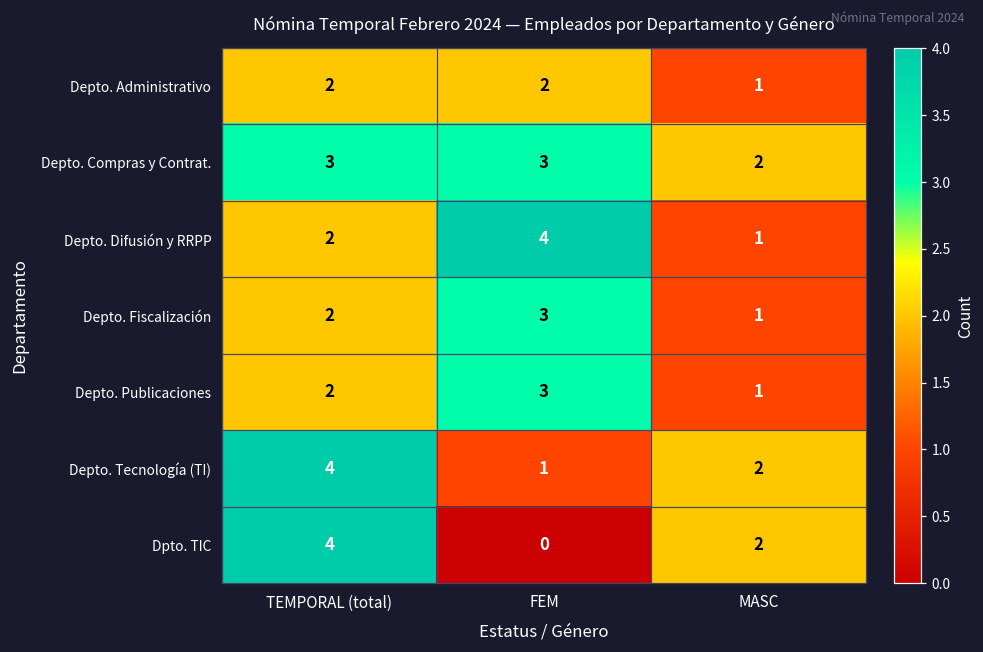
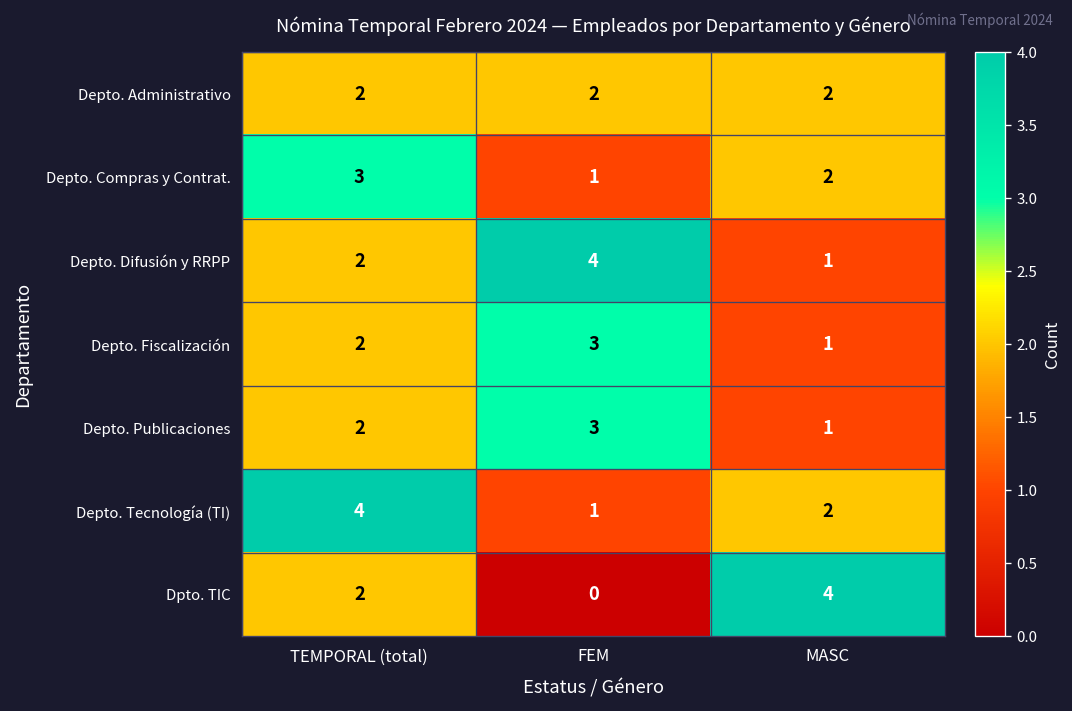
  {
    "Depto. Administrativo": {
      "TEMPORAL (total)": 2,
      "FEM": 2,
-     "MASC": 1
+     "MASC": 2
    },
    "Depto. Compras y Contrat.": {
      "TEMPORAL (total)": 3,
-     "FEM": 3,
+     "FEM": 1,
      "MASC": 2
    },
    "Depto. Difusión y RRPP": {
      "TEMPORAL (total)": 2,
      "FEM": 4,
      "MASC": 1
    },
    "Depto. Fiscalización": {
      "TEMPORAL (total)": 2,
      "FEM": 3,
      "MASC": 1
    },
    "Depto. Publicaciones": {
      "TEMPORAL (total)": 2,
      "FEM": 3,
      "MASC": 1
    },
    "Depto. Tecnología (TI)": {
      "TEMPORAL (total)": 4,
      "FEM": 1,
      "MASC": 2
    },
    "Dpto. TIC": {
-     "TEMPORAL (total)": 4,
+     "TEMPORAL (total)": 2,
      "FEM": 0,
-     "MASC": 2
+     "MASC": 4
    }
  }
